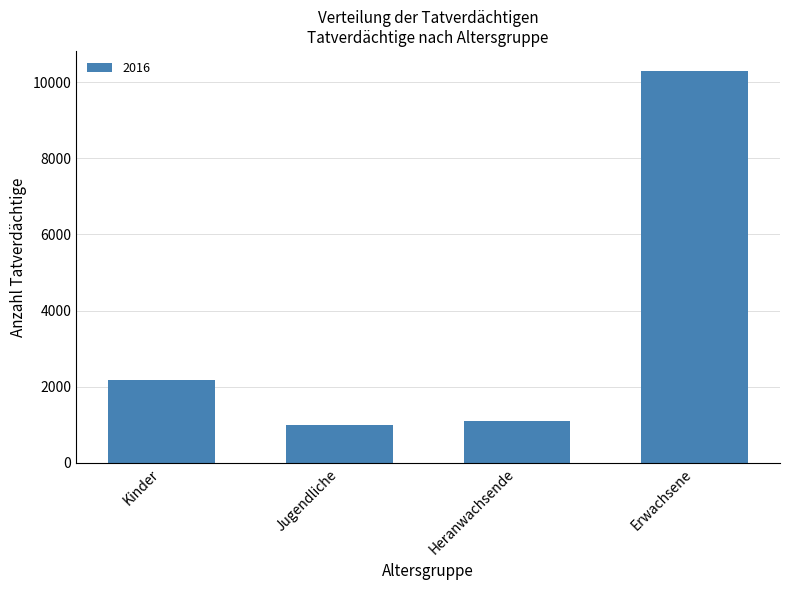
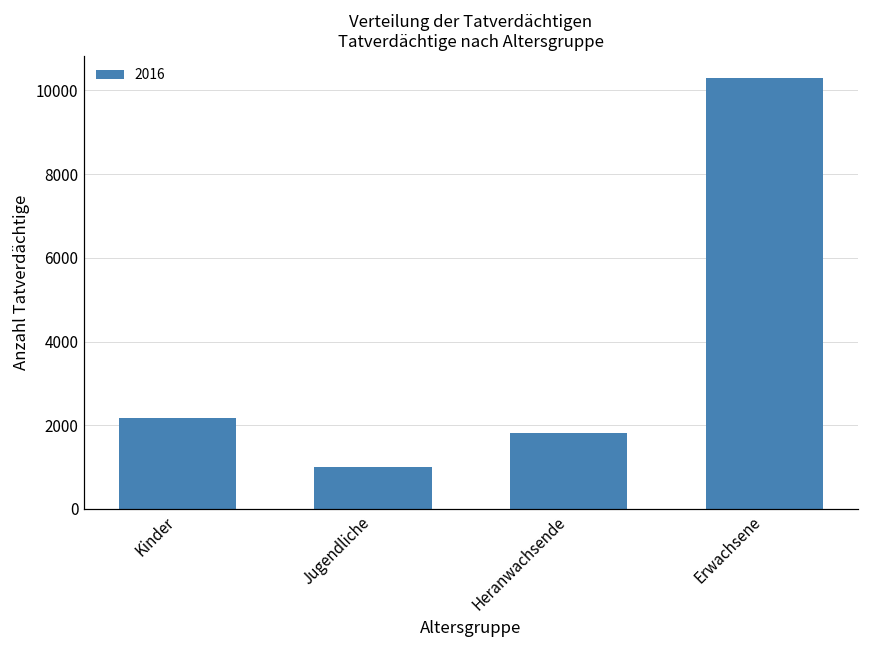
  {
    "Kinder": 2200,
    "Jugendliche": 1000,
-   "Heranwachsende": 1100,
+   "Heranwachsende": 1800,
    "Erwachsene": 10300
  }
